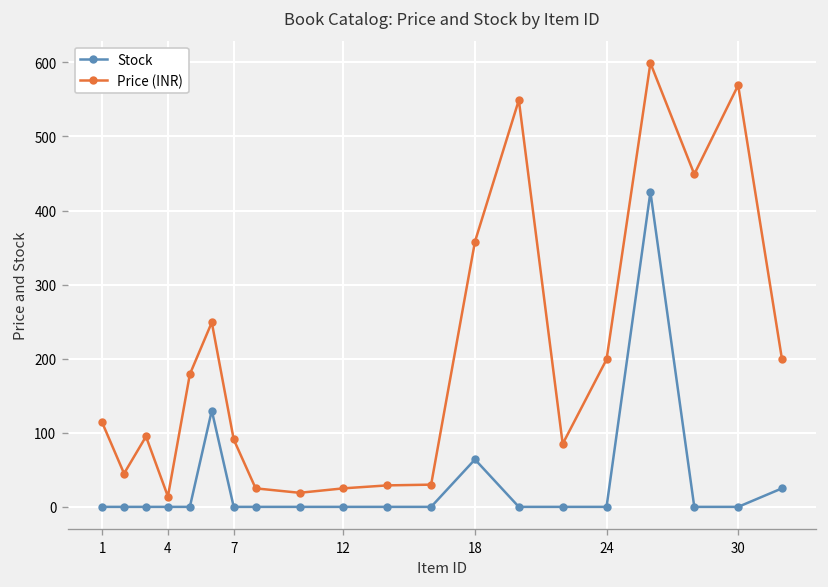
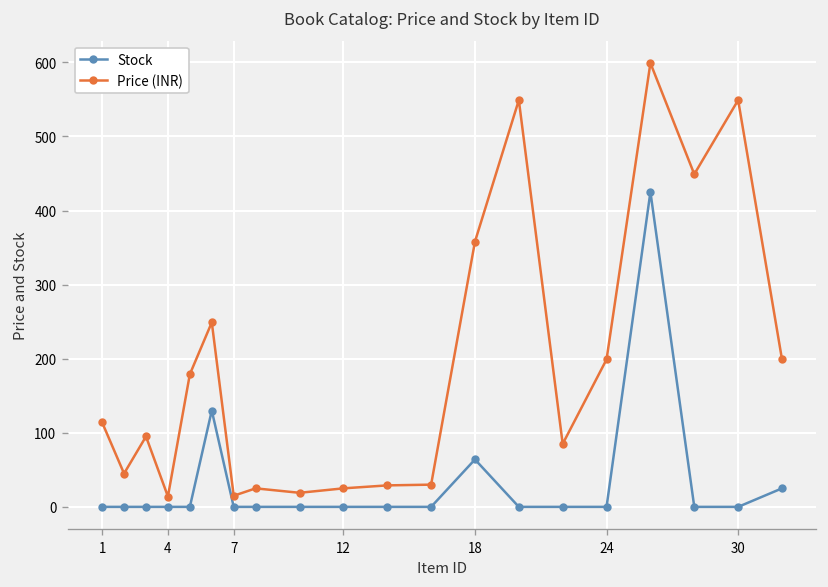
  {
    "Stock": {
      "1": 0,
      "4": 0,
      "7": 0,
      "12": 0,
      "18": 60,
      "24": 0,
      "30": 0
    },
    "Price (INR)": {
      "1": 110,
      "4": 10,
-     "7": 90,
+     "7": 20,
      "12": 30,
      "18": 360,
      "24": 200,
-     "30": 570
+     "30": 550
    }
  }
